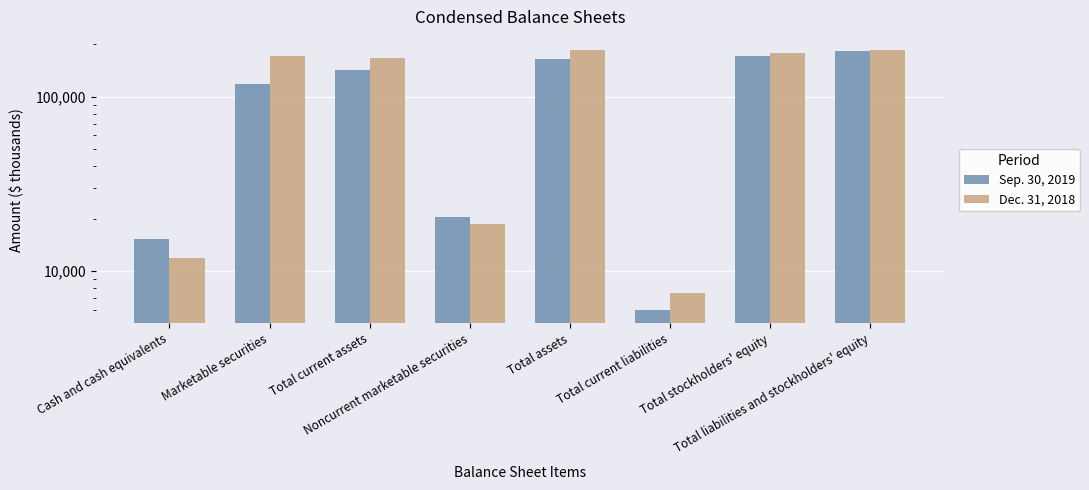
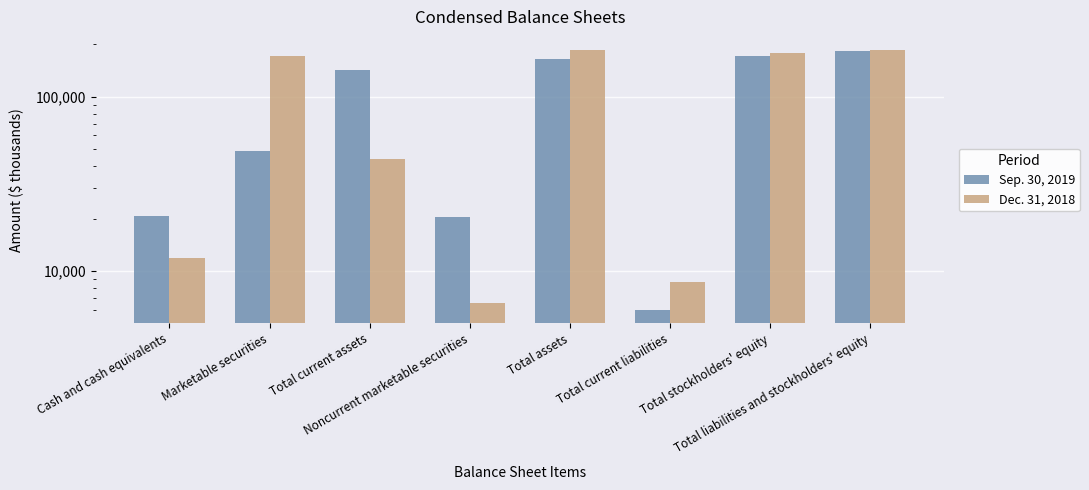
  {
    "Sep. 30, 2019": {
-     "Cash and cash equivalents": "15,000",
-     "Marketable securities": "120,000",
+     "Cash and cash equivalents": "21,000",
+     "Marketable securities": "49,000",
      "Total current assets": "140,000",
      "Noncurrent marketable securities": "20,000",
      "Total assets": "160,000",
      "Total current liabilities": "6,000",
      "Total stockholders' equity": "170,000",
      "Total liabilities and stockholders' equity": "180,000"
    },
    "Dec. 31, 2018": {
      "Cash and cash equivalents": "12,000",
      "Marketable securities": "170,000",
-     "Total current assets": "170,000",
-     "Noncurrent marketable securities": "19,000",
+     "Total current assets": "44,000",
+     "Noncurrent marketable securities": "6,600",
      "Total assets": "190,000",
-     "Total current liabilities": "7,600",
+     "Total current liabilities": "9,000",
      "Total stockholders' equity": "180,000",
      "Total liabilities and stockholders' equity": "190,000"
    }
  }
